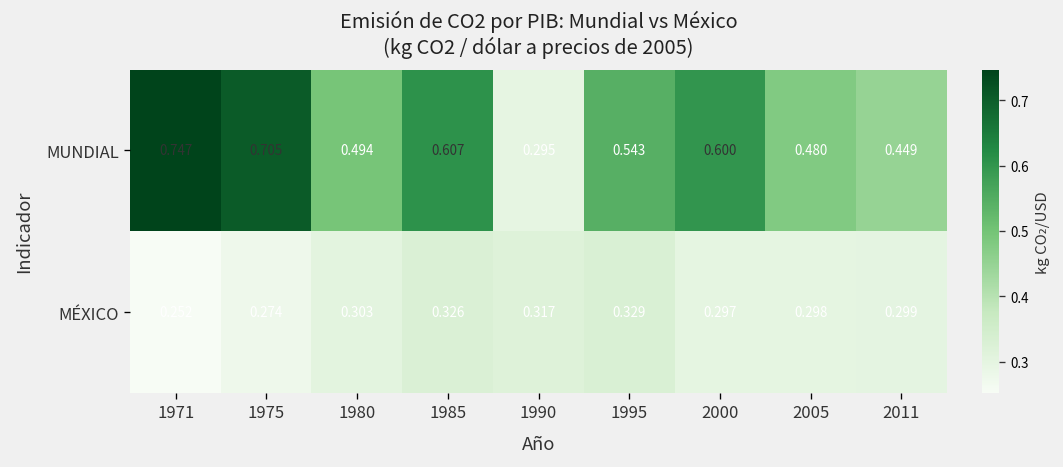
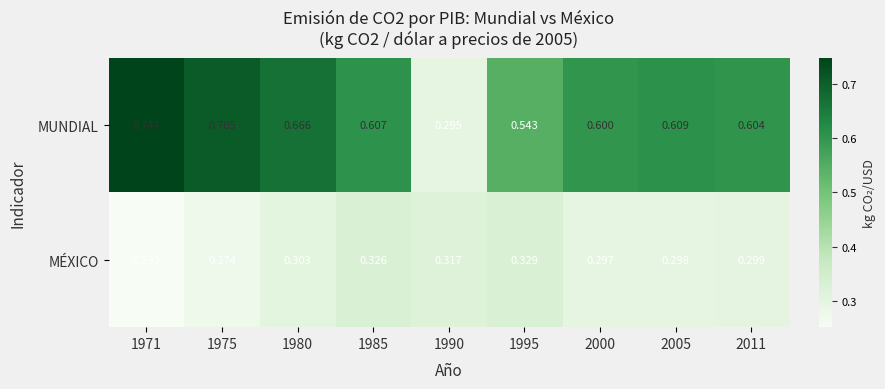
  {
    "MUNDIAL": {
      "1971": 0.747,
-     "1980": 0.494,
+     "1980": 0.666,
      "1985": 0.607,
      "1995": 0.543,
      "2000": 0.600,
-     "2005": 0.480,
-     "2011": 0.449
+     "2005": 0.609,
+     "2011": 0.604
    }
  }
